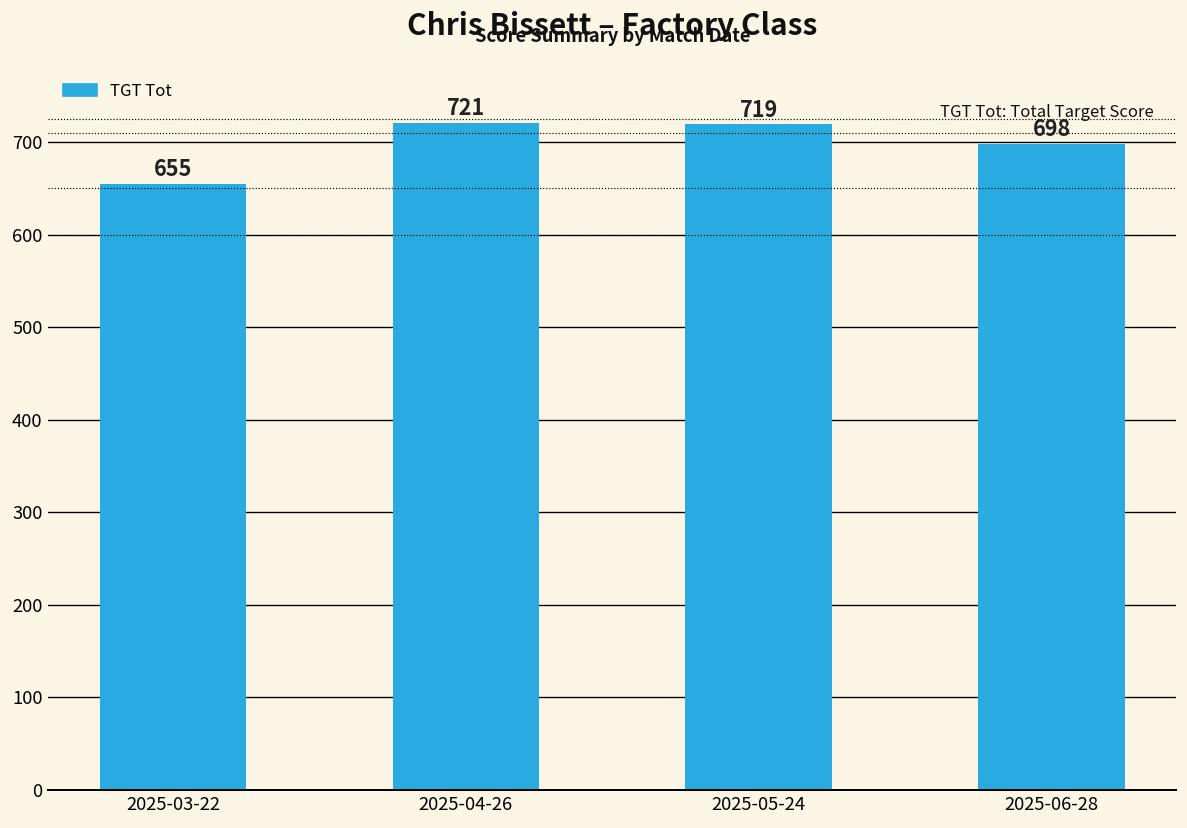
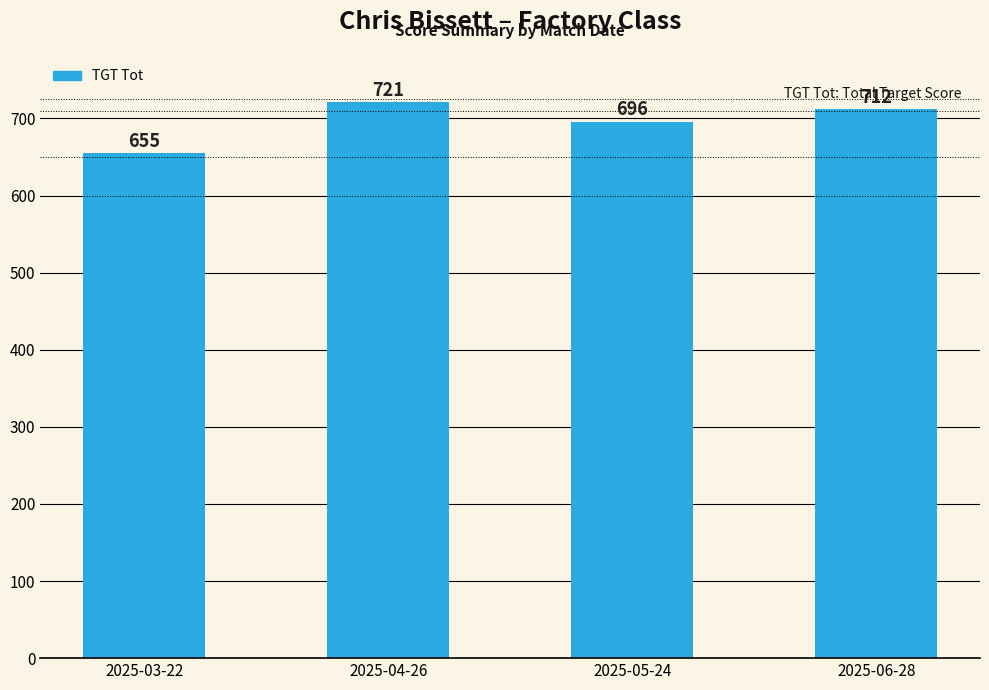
  {
    "2025-03-22": 655,
    "2025-04-26": 721,
-   "2025-05-24": 719,
-   "2025-06-28": 698
+   "2025-05-24": 696,
+   "2025-06-28": 712
  }
